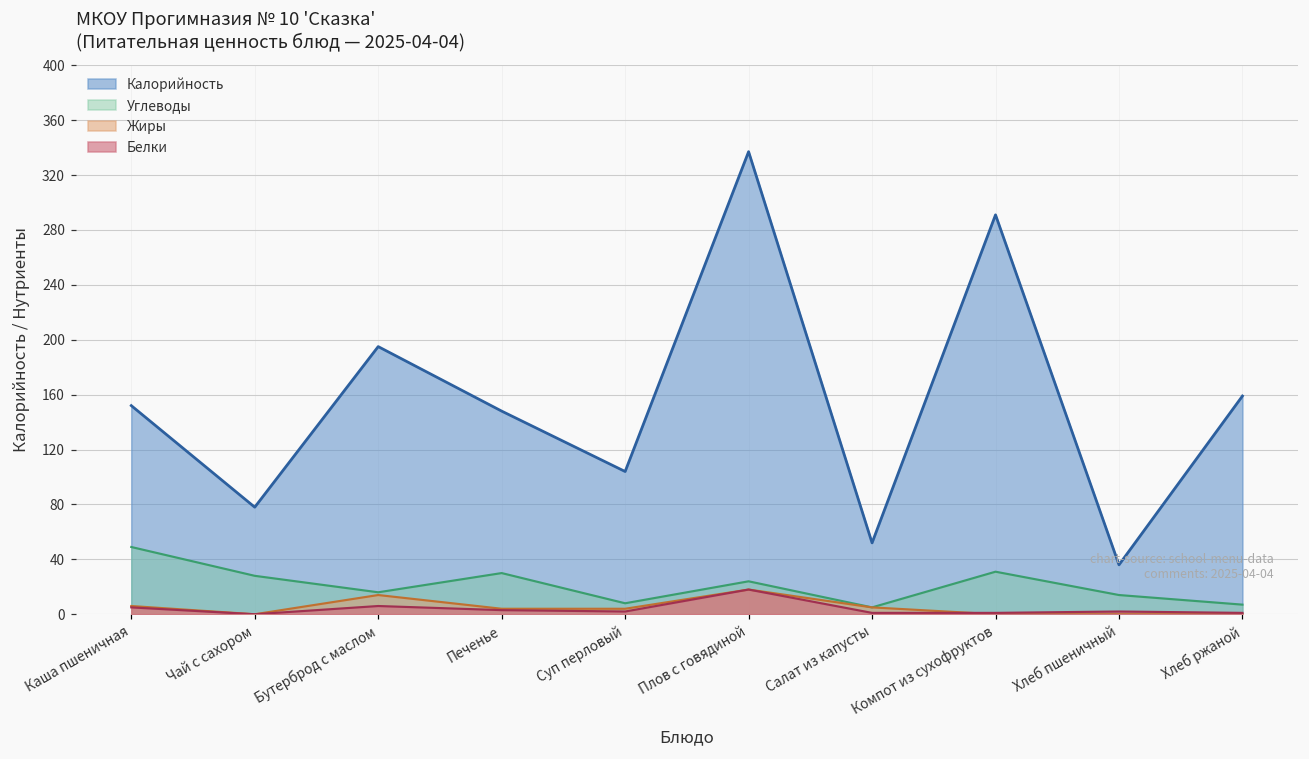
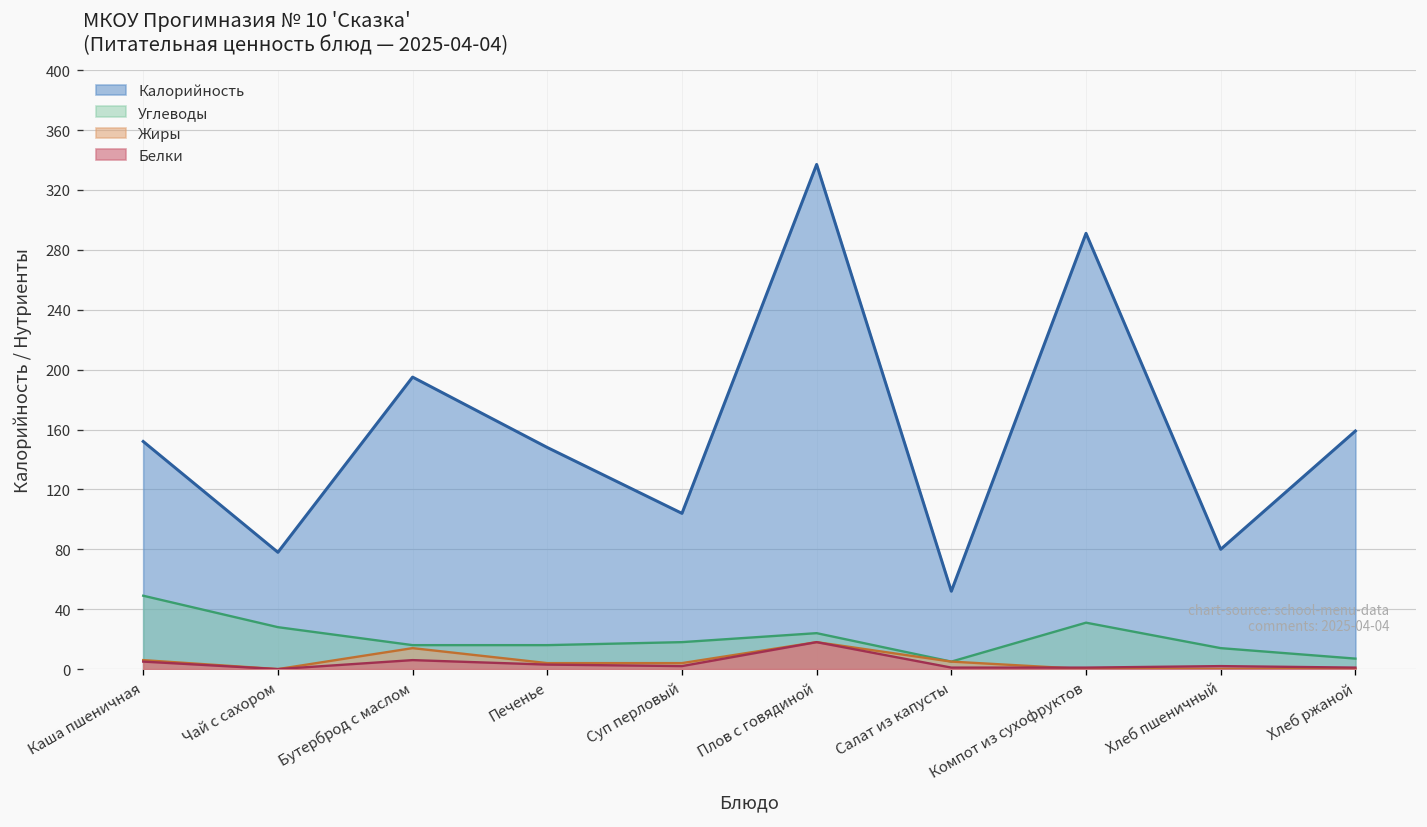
  {
    "Калорийность": {
      "Каша пшеничная": 152,
      "Чай с сахором": 78,
      "Бутерброд с маслом": 195,
      "Печенье": 148,
      "Суп перловый": 104,
      "Плов с говядиной": 337,
      "Салат из капусты": 52,
      "Компот из сухофруктов": 291,
-     "Хлеб пшеничный": 36,
+     "Хлеб пшеничный": 80,
      "Хлеб ржаной": 159
    },
    "Углеводы": {
      "Каша пшеничная": 49,
      "Чай с сахором": 28,
-     "Печенье": 30,
-     "Суп перловый": 8,
+     "Печенье": 16,
+     "Суп перловый": 18,
      "Плов с говядиной": 24,
      "Компот из сухофруктов": 31,
      "Хлеб пшеничный": 14,
      "Хлеб ржаной": 7
    }
  }
